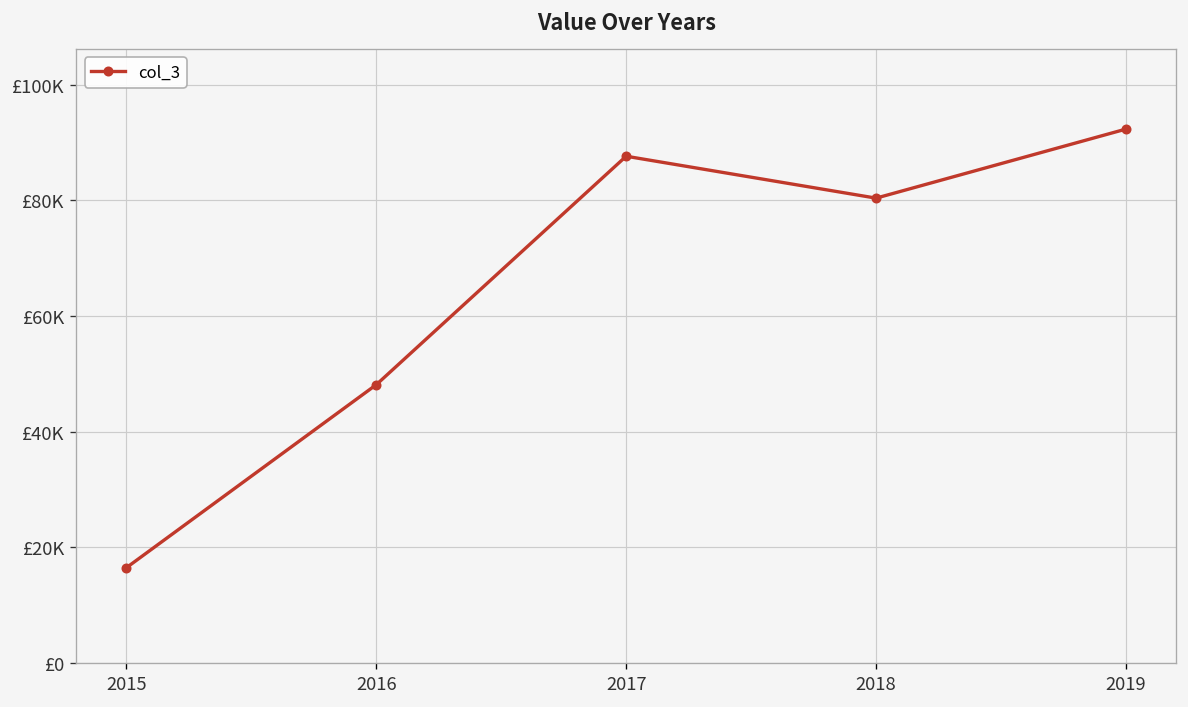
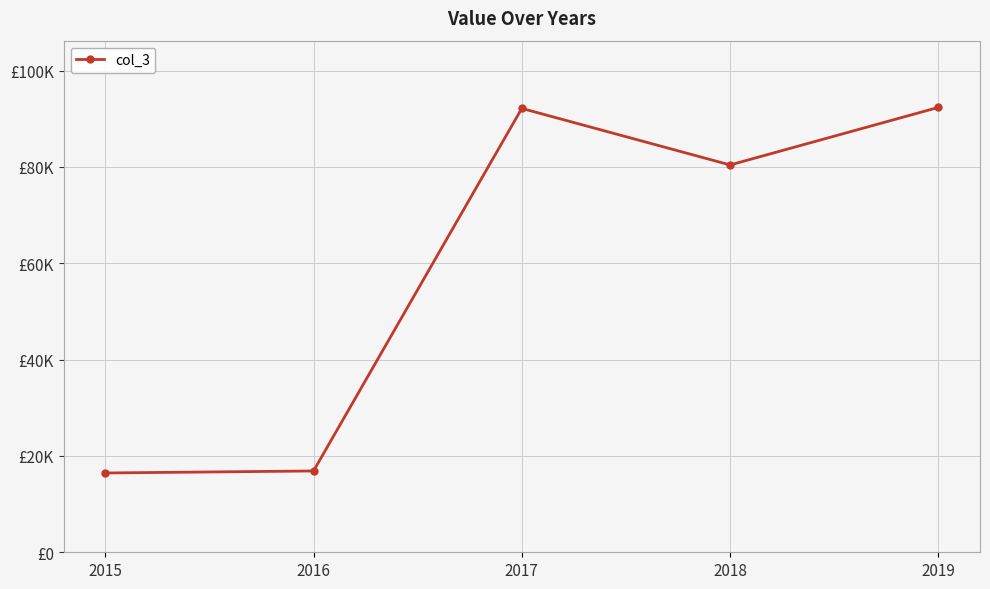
  {
    "2015": "£16000",
-   "2016": "£48000",
-   "2017": "£88000",
+   "2016": "£17000",
+   "2017": "£92000",
    "2018": "£80000",
    "2019": "£92000"
  }
